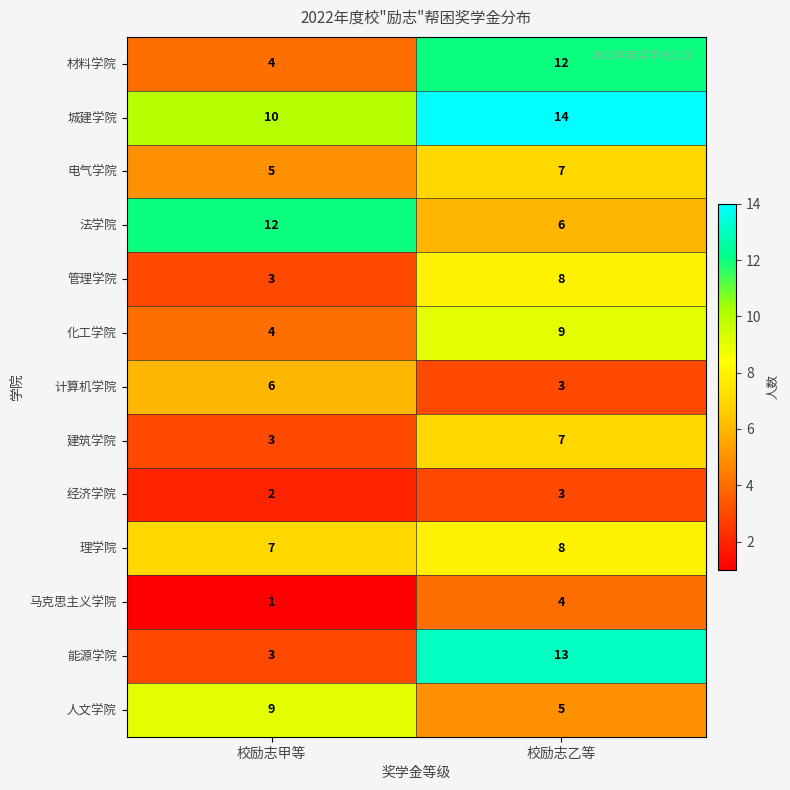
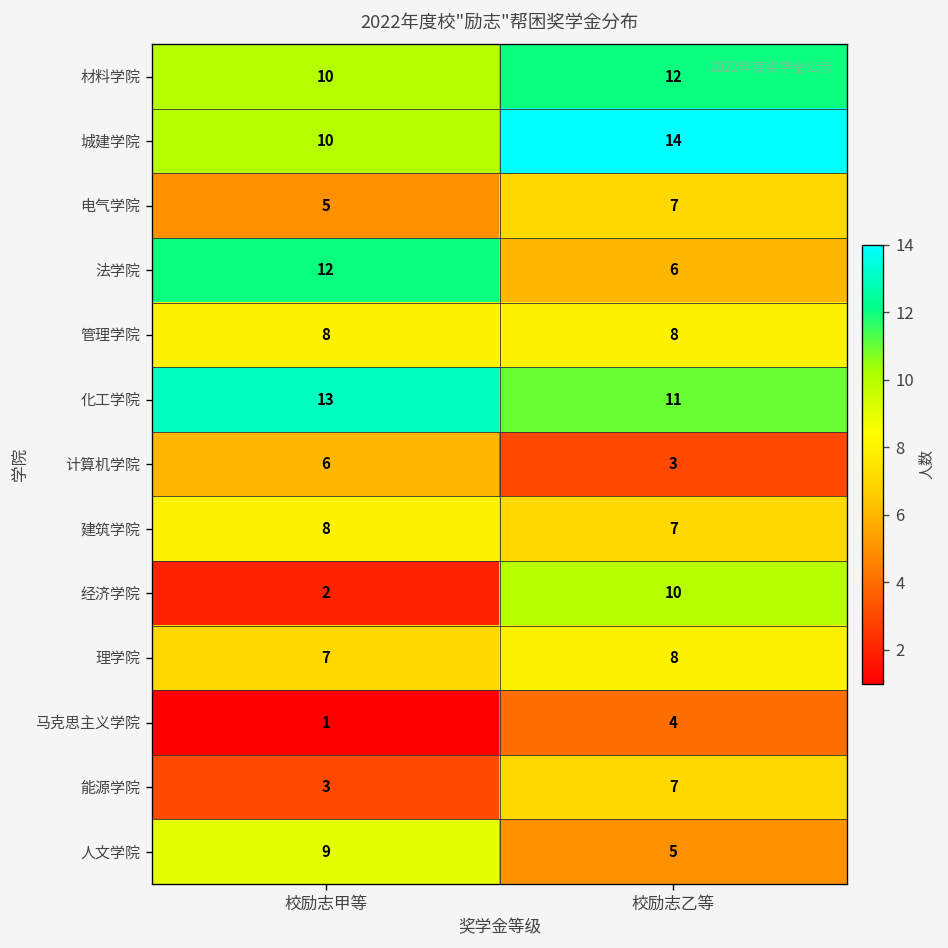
  {
    "材料学院": {
-     "校励志甲等": 4
+     "校励志甲等": 10
    },
    "城建学院": {
      "校励志甲等": 10,
      "校励志乙等": 14
    },
    "电气学院": {
      "校励志甲等": 5,
      "校励志乙等": 7
    },
    "法学院": {
      "校励志甲等": 12,
      "校励志乙等": 6
    },
    "管理学院": {
-     "校励志甲等": 3,
+     "校励志甲等": 8,
      "校励志乙等": 8
    },
    "化工学院": {
-     "校励志甲等": 4,
-     "校励志乙等": 9
+     "校励志甲等": 13,
+     "校励志乙等": 11
    },
    "计算机学院": {
      "校励志甲等": 6,
      "校励志乙等": 3
    },
    "建筑学院": {
-     "校励志甲等": 3,
+     "校励志甲等": 8,
      "校励志乙等": 7
    },
    "经济学院": {
      "校励志甲等": 2,
-     "校励志乙等": 3
+     "校励志乙等": 10
    },
    "理学院": {
      "校励志甲等": 7,
      "校励志乙等": 8
    },
    "马克思主义学院": {
      "校励志甲等": 1,
      "校励志乙等": 4
    },
    "能源学院": {
      "校励志甲等": 3,
-     "校励志乙等": 13
+     "校励志乙等": 7
    },
    "人文学院": {
      "校励志甲等": 9,
      "校励志乙等": 5
    }
  }
